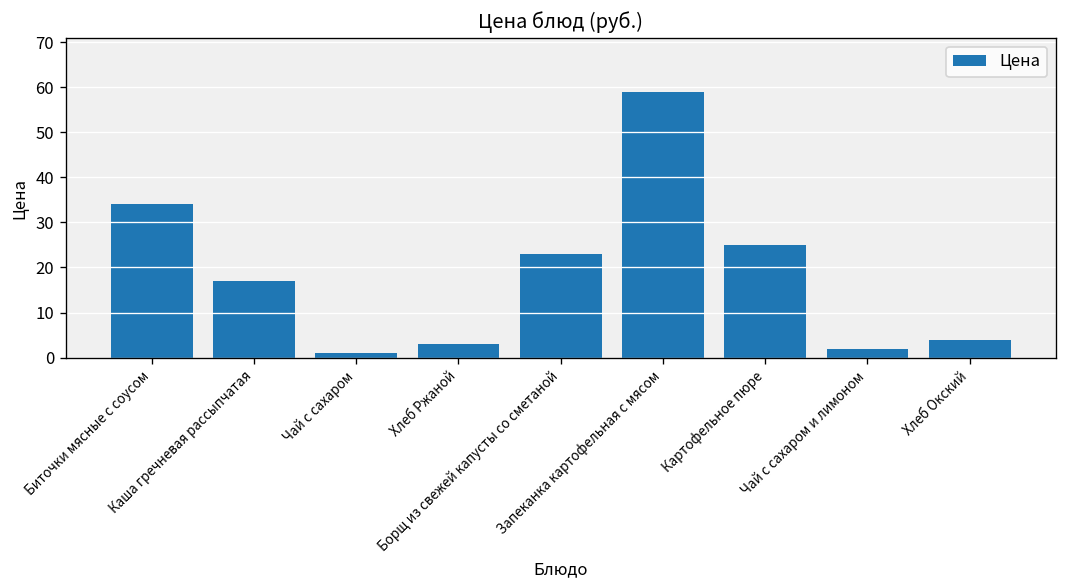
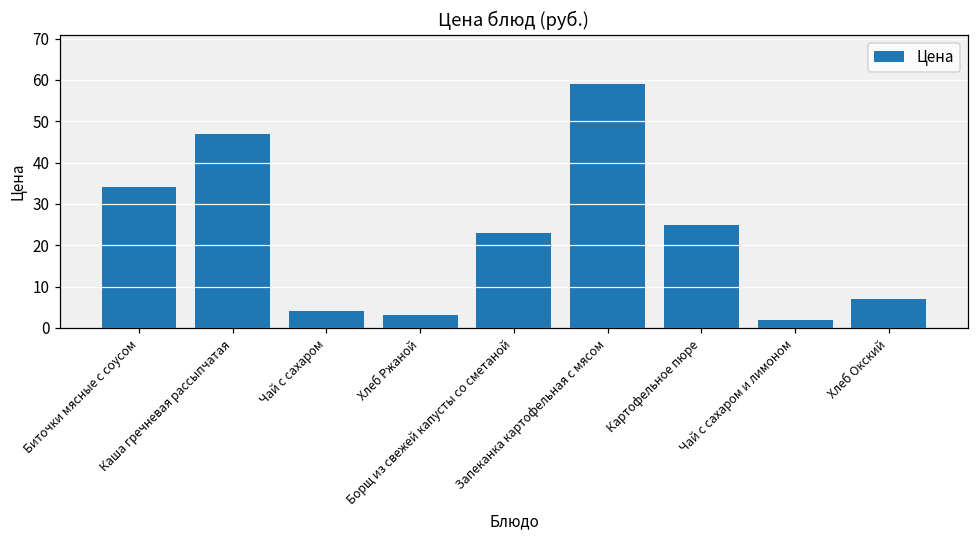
  {
    "Биточки мясные с соусом": 34,
-   "Каша гречневая рассыпчатая": 17,
-   "Чай с сахаром": 1,
+   "Каша гречневая рассыпчатая": 47,
+   "Чай с сахаром": 4,
    "Хлеб Ржаной": 3,
    "Борщ из свежей капусты со сметаной": 23,
    "Запеканка картофельная с мясом": 59,
    "Картофельное пюре": 25,
    "Чай с сахаром и лимоном": 2,
-   "Хлеб Окский": 4
+   "Хлеб Окский": 7
  }
